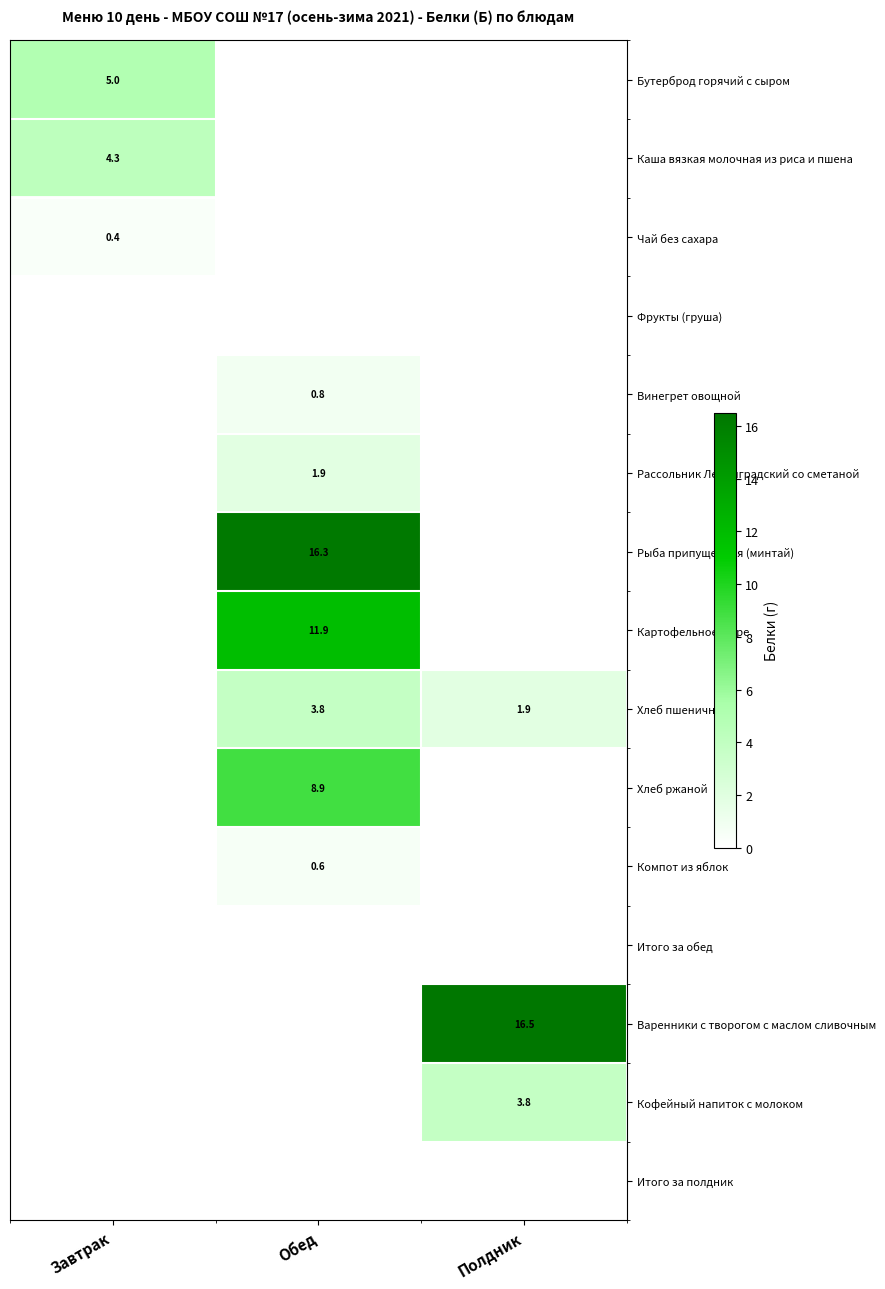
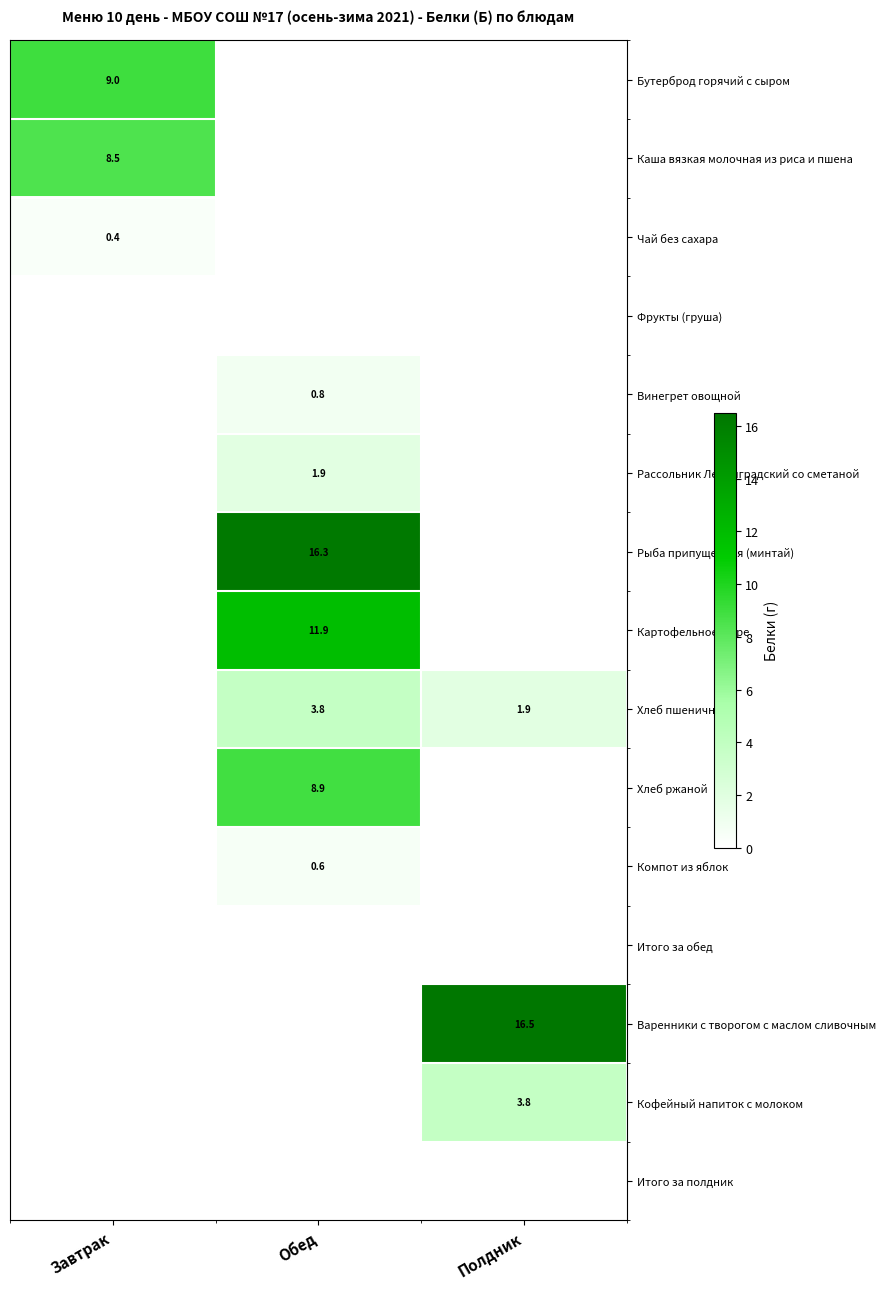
  {
    "Бутерброд горячий с сыром": {
-     "Завтрак": 5.0
+     "Завтрак": 9.0
    },
    "Каша вязкая молочная из риса и пшена": {
-     "Завтрак": 4.3
+     "Завтрак": 8.5
    },
    "Чай без сахара": {
      "Завтрак": 0.4
    },
    "Винегрет овощной": {
      "Обед": 0.8
    },
    "Рассольник Ленинградский со сметаной": {
      "Обед": 1.9
    },
    "Рыба припущенная (минтай)": {
      "Обед": 16.3
    },
    "Картофельное пюре": {
      "Обед": 11.9
    },
    "Хлеб пшеничный": {
      "Обед": 3.8,
      "Полдник": 1.9
    },
    "Хлеб ржаной": {
      "Обед": 8.9
    },
    "Компот из яблок": {
      "Обед": 0.6
    },
    "Варенники с творогом с маслом сливочным": {
      "Полдник": 16.5
    },
    "Кофейный напиток с молоком": {
      "Полдник": 3.8
    }
  }
